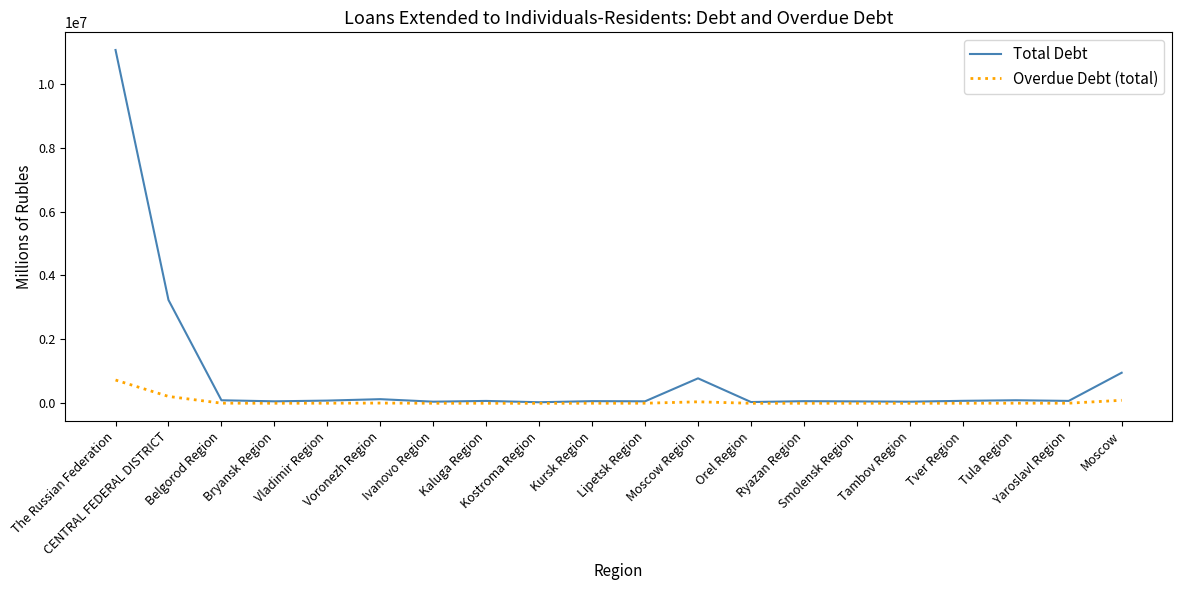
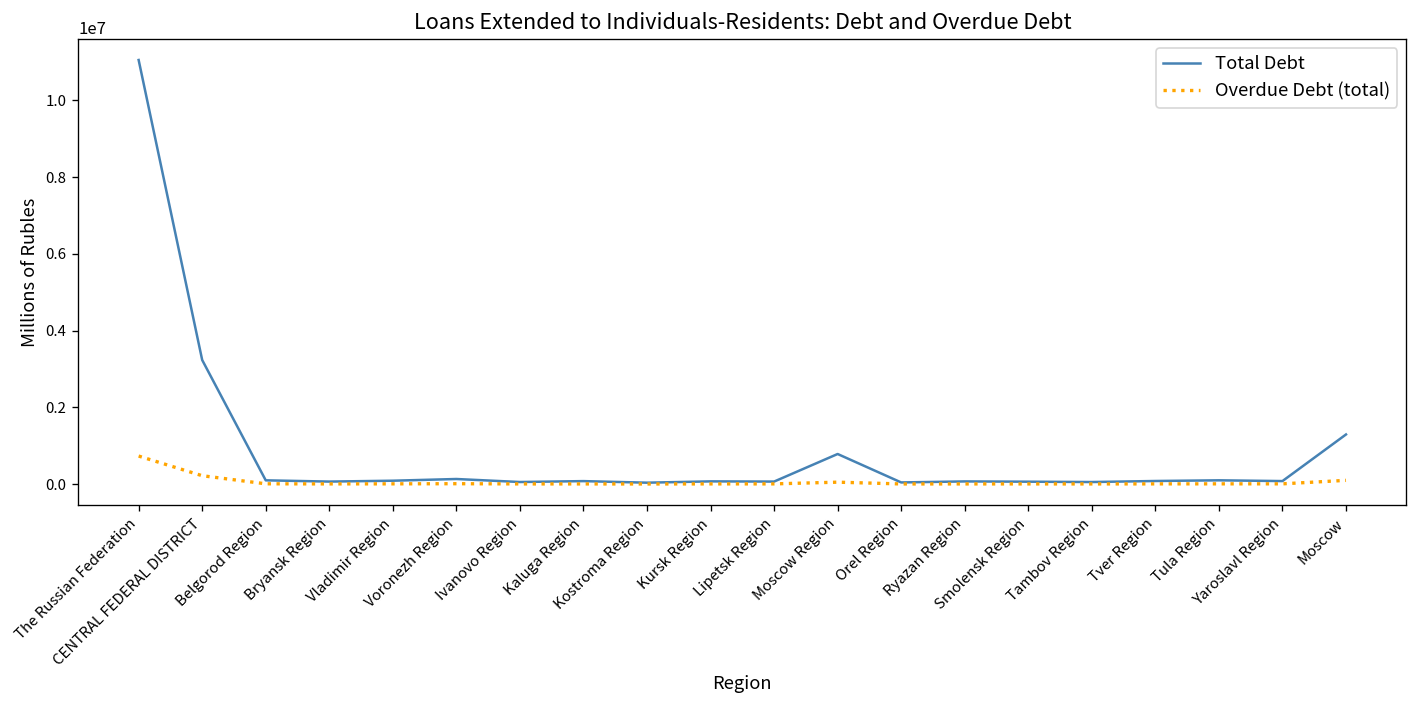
  {
    "Total Debt": {
      "The Russian Federation": 11100000,
      "CENTRAL FEDERAL DISTRICT": 3200000,
      "Belgorod Region": 100000,
      "Vladimir Region": 100000,
      "Voronezh Region": 100000,
      "Moscow Region": 800000,
      "Tula Region": 100000,
-     "Moscow": 1000000
+     "Moscow": 1300000
    },
    "Overdue Debt (total)": {
      "The Russian Federation": 700000,
      "CENTRAL FEDERAL DISTRICT": 200000,
      "Belgorod Region": 0,
      "Vladimir Region": 0,
      "Voronezh Region": 0,
      "Moscow Region": 0,
      "Tula Region": 0,
      "Moscow": 100000
    }
  }
